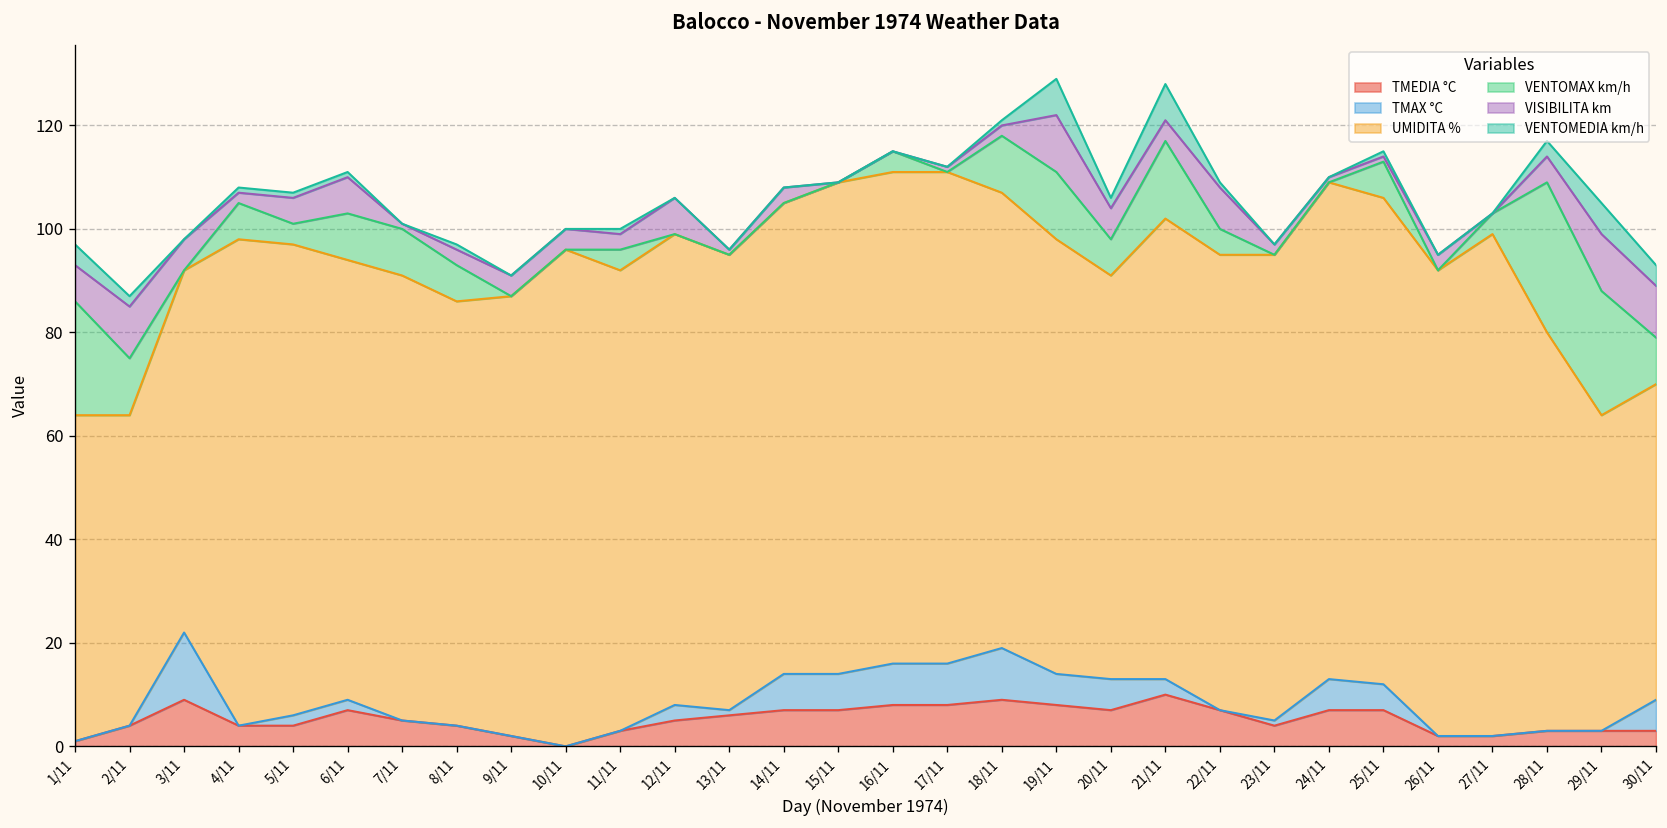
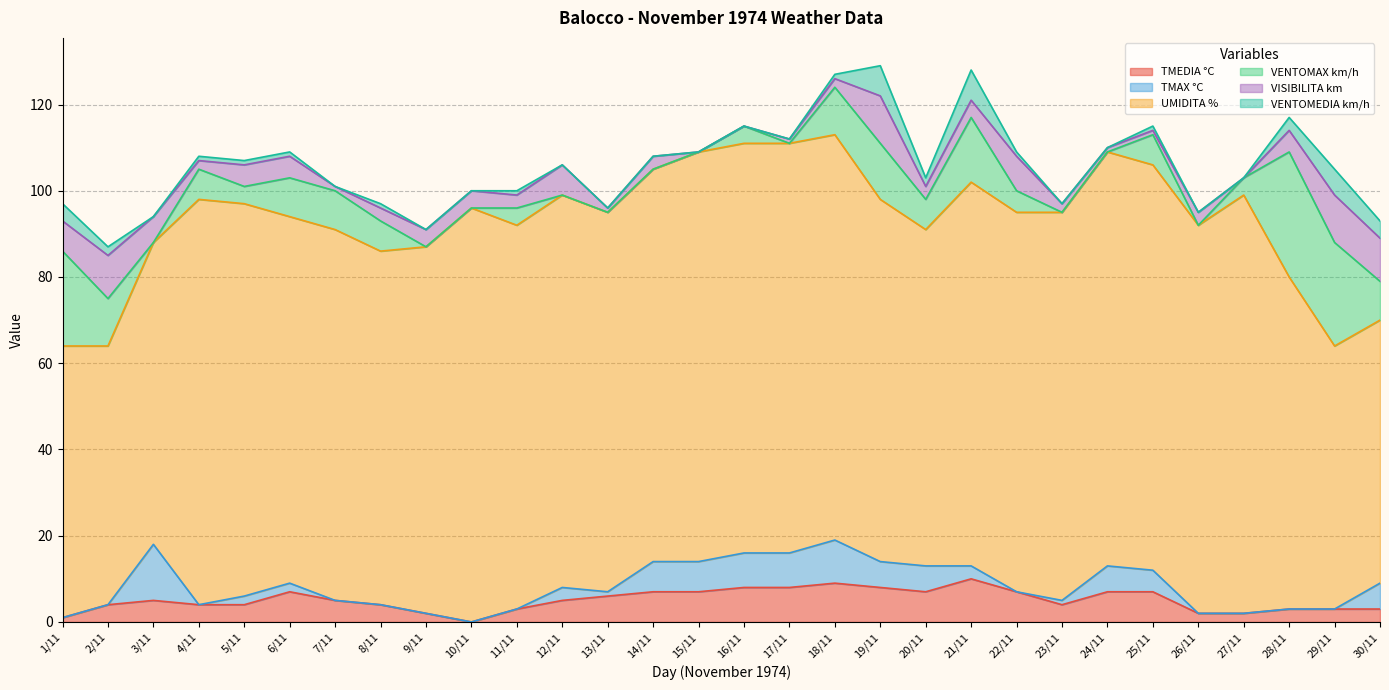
  {
    "TMEDIA °C": {
-     "3/11": 9,
+     "3/11": 5,
      "5/11": 4,
      "6/11": 7,
      "12/11": 5,
      "13/11": 6,
      "14/11": 7,
      "15/11": 7,
      "16/11": 8,
      "17/11": 8,
      "18/11": 9,
      "19/11": 8,
      "20/11": 7,
      "21/11": 10,
      "23/11": 4,
      "24/11": 7,
      "25/11": 7,
      "30/11": 3
    },
    "UMIDITA %": {
      "1/11": 63,
      "2/11": 60,
      "4/11": 94,
      "5/11": 91,
      "6/11": 85,
      "7/11": 86,
      "8/11": 82,
      "11/11": 89,
      "16/11": 95,
-     "18/11": 88,
+     "18/11": 94,
      "19/11": 84,
      "20/11": 78,
      "21/11": 89,
      "22/11": 88,
      "25/11": 94,
      "27/11": 97,
      "28/11": 77,
      "29/11": 61,
      "30/11": 61
    },
    "VISIBILITA km": {
      "1/11": 7,
      "2/11": 10,
      "4/11": 2,
      "5/11": 5,
-     "6/11": 7,
+     "6/11": 5,
      "8/11": 3,
      "11/11": 3,
      "18/11": 2,
      "19/11": 11,
-     "20/11": 6,
+     "20/11": 3,
      "21/11": 4,
      "22/11": 8,
      "25/11": 1,
      "28/11": 5,
      "29/11": 11,
      "30/11": 10
    }
  }
